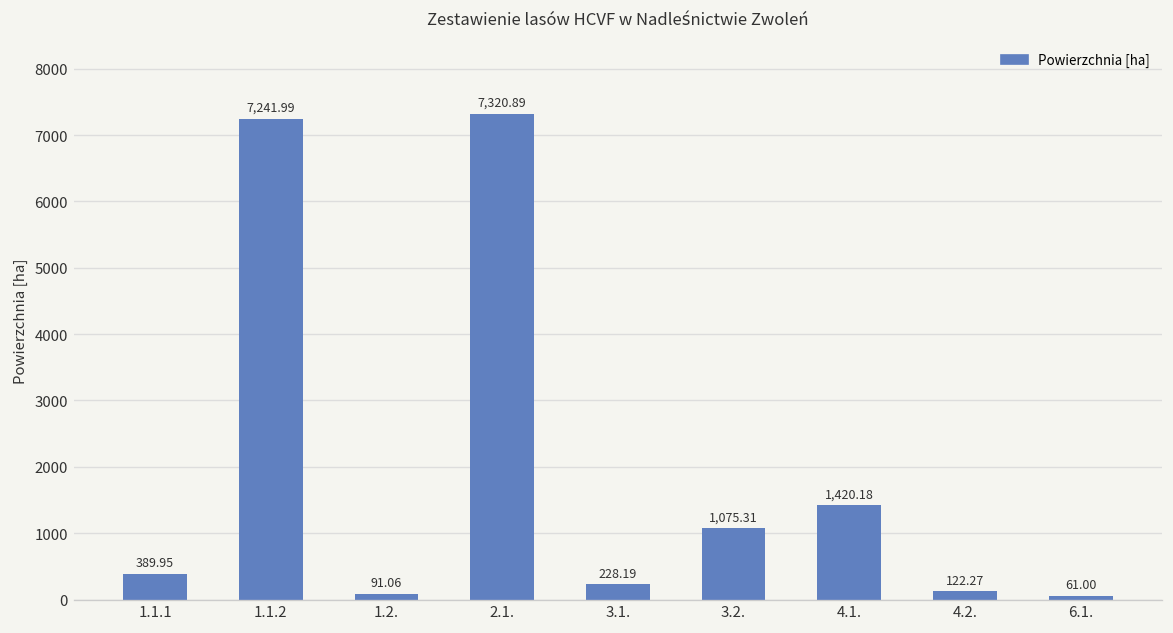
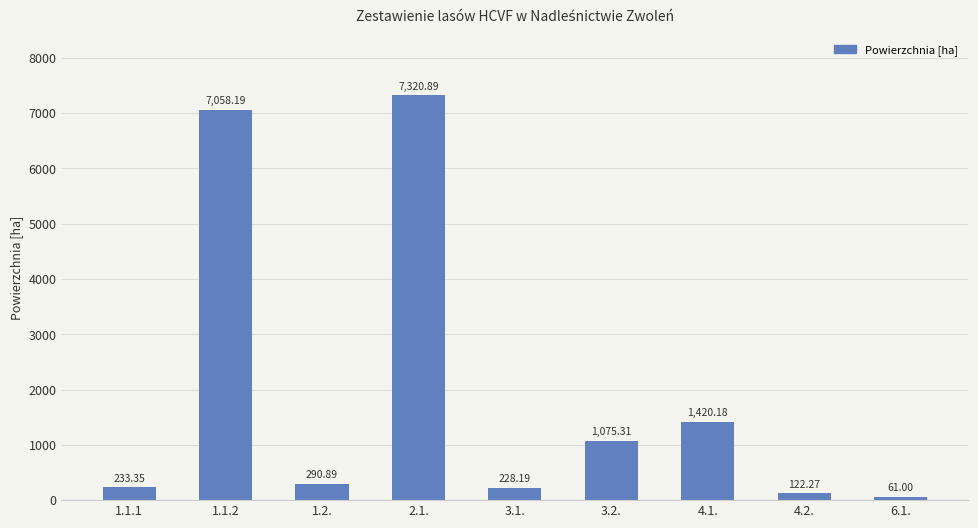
  {
-   "1.1.1": "389.95",
-   "1.1.2": "7,241.99",
-   "1.2.": "91.06",
+   "1.1.1": "233.35",
+   "1.1.2": "7,058.19",
+   "1.2.": "290.89",
    "2.1.": "7,320.89",
    "3.1.": "228.19",
    "3.2.": "1,075.31",
    "4.1.": "1,420.18",
    "4.2.": "122.27",
    "6.1.": "61.00"
  }
